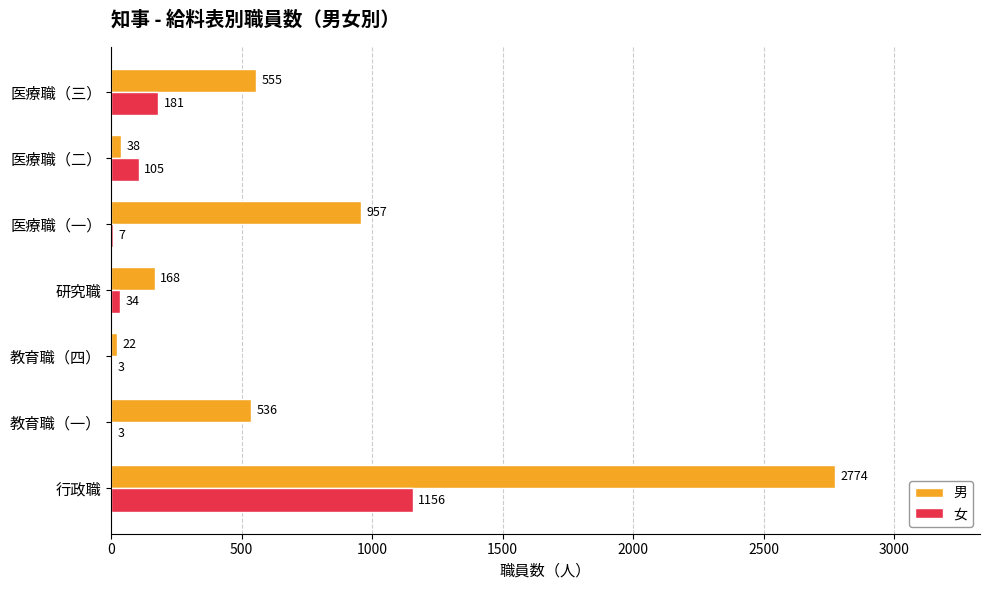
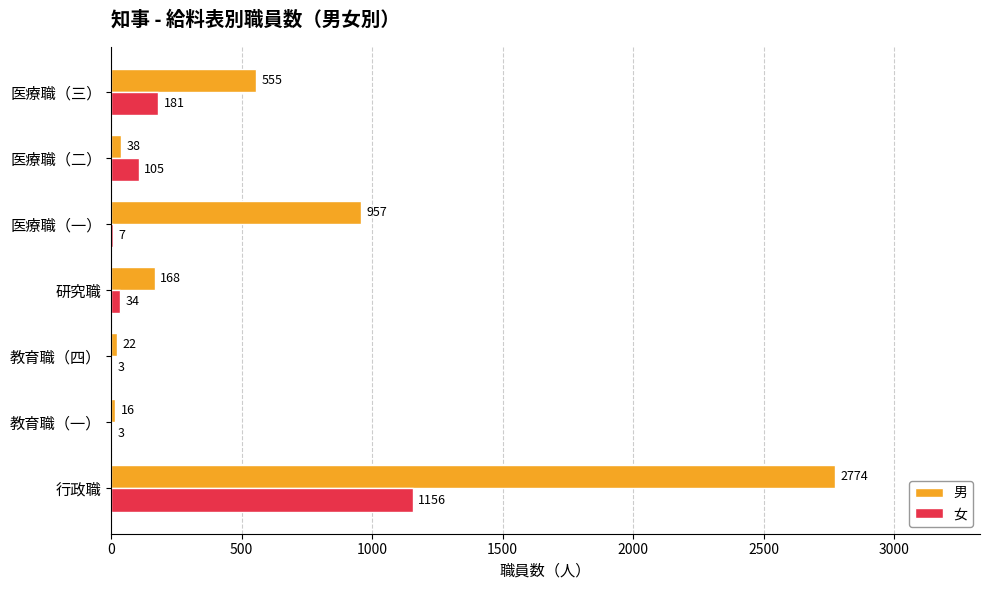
  {
    "男": {
      "医療職（三）": 555,
      "医療職（二）": 38,
      "医療職（一）": 957,
      "研究職": 168,
      "教育職（四）": 22,
-     "教育職（一）": 536,
+     "教育職（一）": 16,
      "行政職": 2774
    },
    "女": {
      "医療職（三）": 181,
      "医療職（二）": 105,
      "医療職（一）": 7,
      "研究職": 34,
      "教育職（四）": 3,
      "教育職（一）": 3,
      "行政職": 1156
    }
  }
